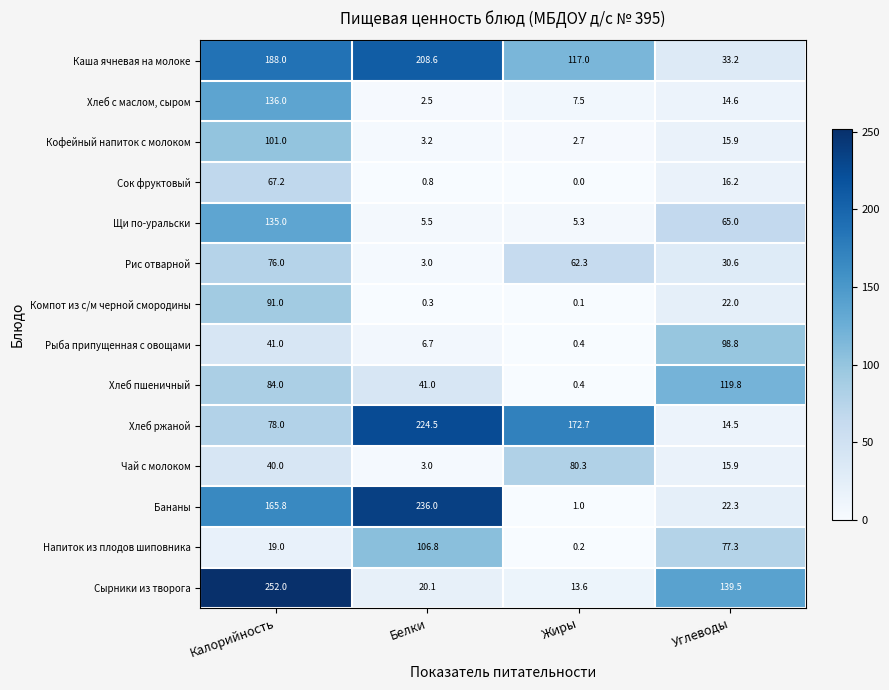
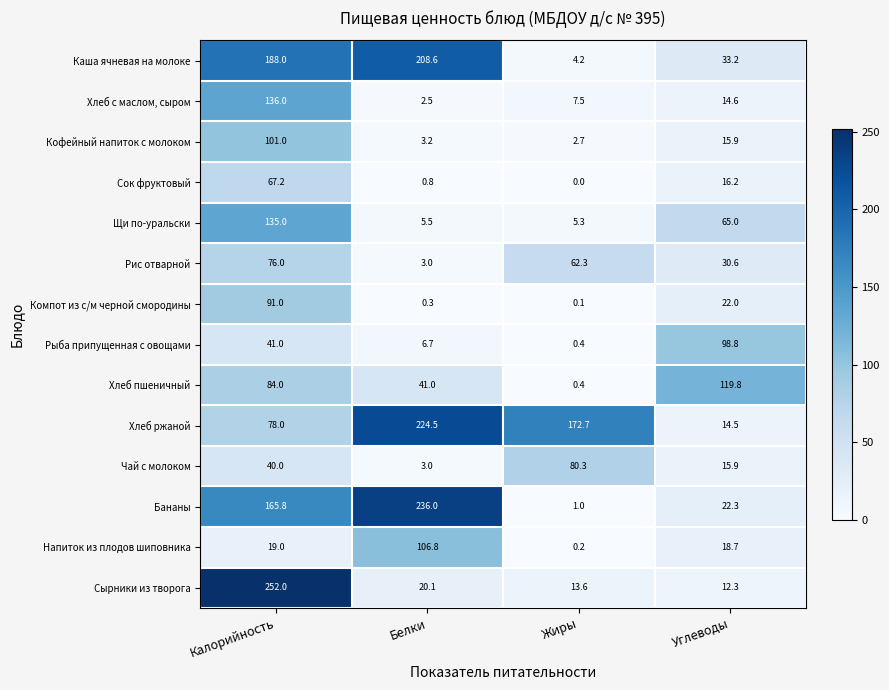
  {
    "Каша ячневая на молоке": {
      "Калорийность": 188.0,
      "Белки": 208.6,
-     "Жиры": 117.0,
+     "Жиры": 4.2,
      "Углеводы": 33.2
    },
    "Хлеб с маслом, сыром": {
      "Калорийность": 136.0,
      "Белки": 2.5,
      "Жиры": 7.5,
      "Углеводы": 14.6
    },
    "Кофейный напиток с молоком": {
      "Калорийность": 101.0,
      "Белки": 3.2,
      "Жиры": 2.7,
      "Углеводы": 15.9
    },
    "Сок фруктовый": {
      "Калорийность": 67.2,
      "Белки": 0.8,
      "Жиры": 0.0,
      "Углеводы": 16.2
    },
    "Щи по-уральски": {
      "Калорийность": 135.0,
      "Белки": 5.5,
      "Жиры": 5.3,
      "Углеводы": 65.0
    },
    "Рис отварной": {
      "Калорийность": 76.0,
      "Белки": 3.0,
      "Жиры": 62.3,
      "Углеводы": 30.6
    },
    "Компот из с/м черной смородины": {
      "Калорийность": 91.0,
      "Белки": 0.3,
      "Жиры": 0.1,
      "Углеводы": 22.0
    },
    "Рыба припущенная с овощами": {
      "Калорийность": 41.0,
      "Белки": 6.7,
      "Жиры": 0.4,
      "Углеводы": 98.8
    },
    "Хлеб пшеничный": {
      "Калорийность": 84.0,
      "Белки": 41.0,
      "Жиры": 0.4,
      "Углеводы": 119.8
    },
    "Хлеб ржаной": {
      "Калорийность": 78.0,
      "Белки": 224.5,
      "Жиры": 172.7,
      "Углеводы": 14.5
    },
    "Чай с молоком": {
      "Калорийность": 40.0,
      "Белки": 3.0,
      "Жиры": 80.3,
      "Углеводы": 15.9
    },
    "Бананы": {
      "Калорийность": 165.8,
      "Белки": 236.0,
      "Жиры": 1.0,
      "Углеводы": 22.3
    },
    "Напиток из плодов шиповника": {
      "Калорийность": 19.0,
      "Белки": 106.8,
      "Жиры": 0.2,
-     "Углеводы": 77.3
+     "Углеводы": 18.7
    },
    "Сырники из творога": {
      "Калорийность": 252.0,
      "Белки": 20.1,
      "Жиры": 13.6,
-     "Углеводы": 139.5
+     "Углеводы": 12.3
    }
  }
